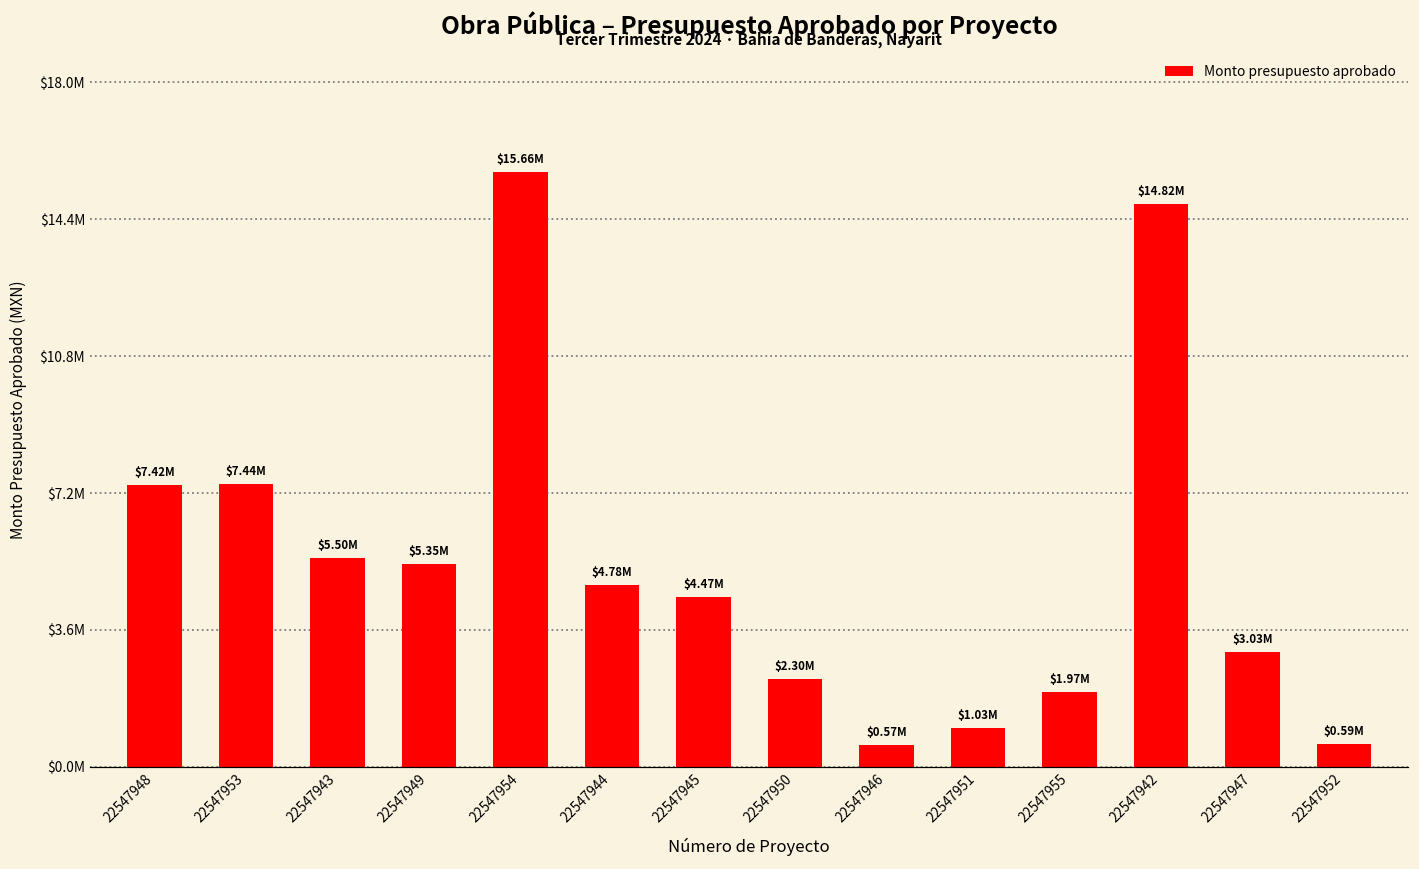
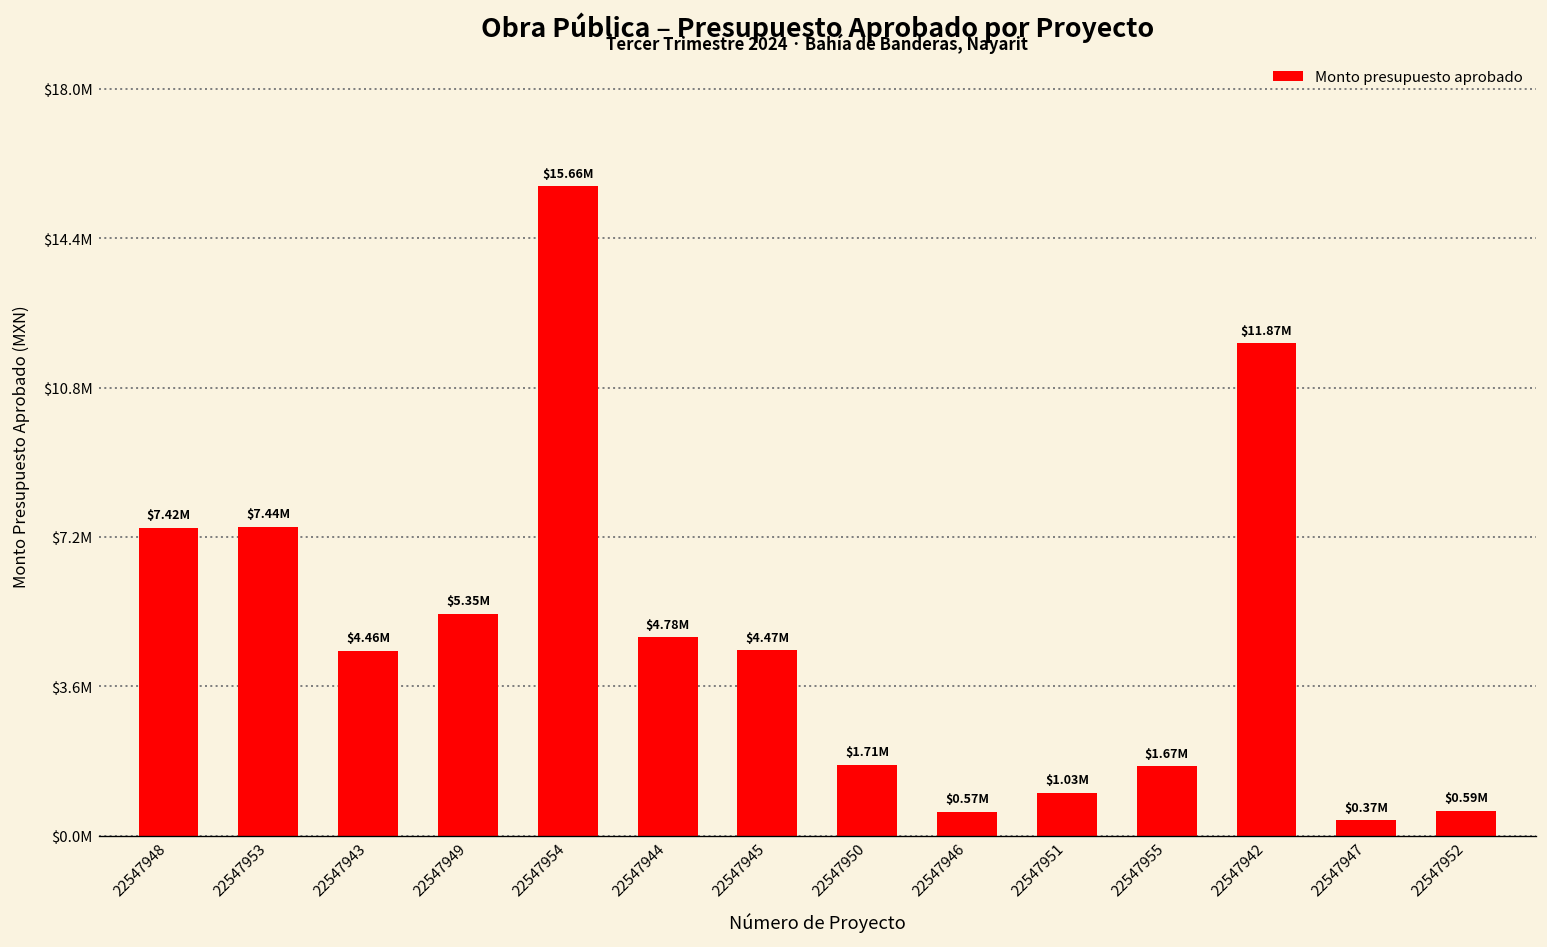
  {
    "22547948": "$7.42M",
    "22547953": "$7.44M",
-   "22547943": "$5.50M",
+   "22547943": "$4.46M",
    "22547949": "$5.35M",
    "22547954": "$15.66M",
    "22547944": "$4.78M",
    "22547945": "$4.47M",
-   "22547950": "$2.30M",
+   "22547950": "$1.71M",
    "22547946": "$0.57M",
    "22547951": "$1.03M",
-   "22547955": "$1.97M",
-   "22547942": "$14.82M",
-   "22547947": "$3.03M",
+   "22547955": "$1.67M",
+   "22547942": "$11.87M",
+   "22547947": "$0.37M",
    "22547952": "$0.59M"
  }
